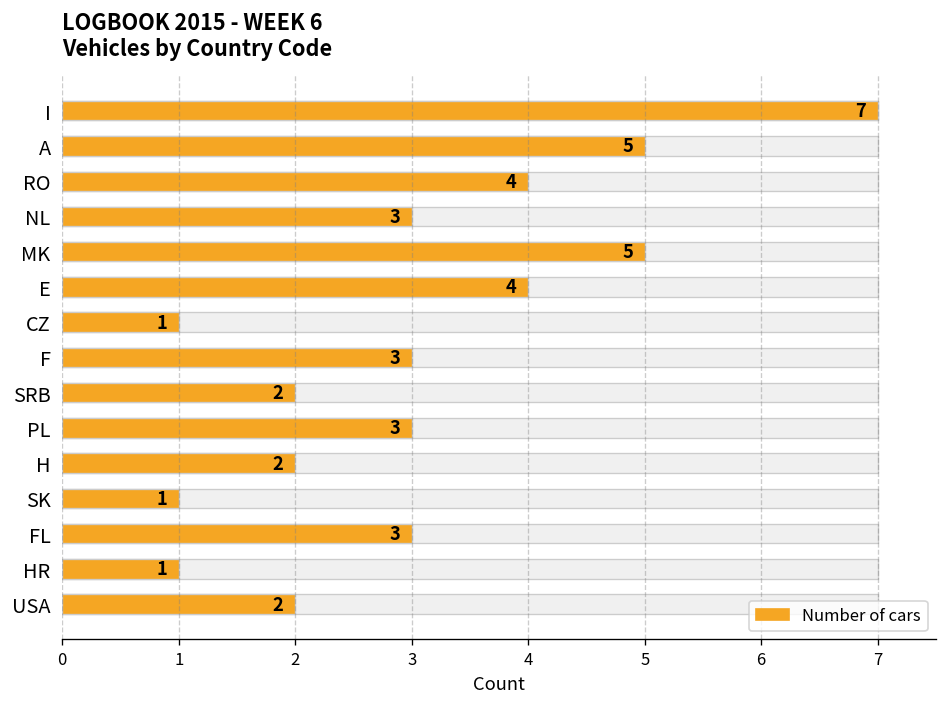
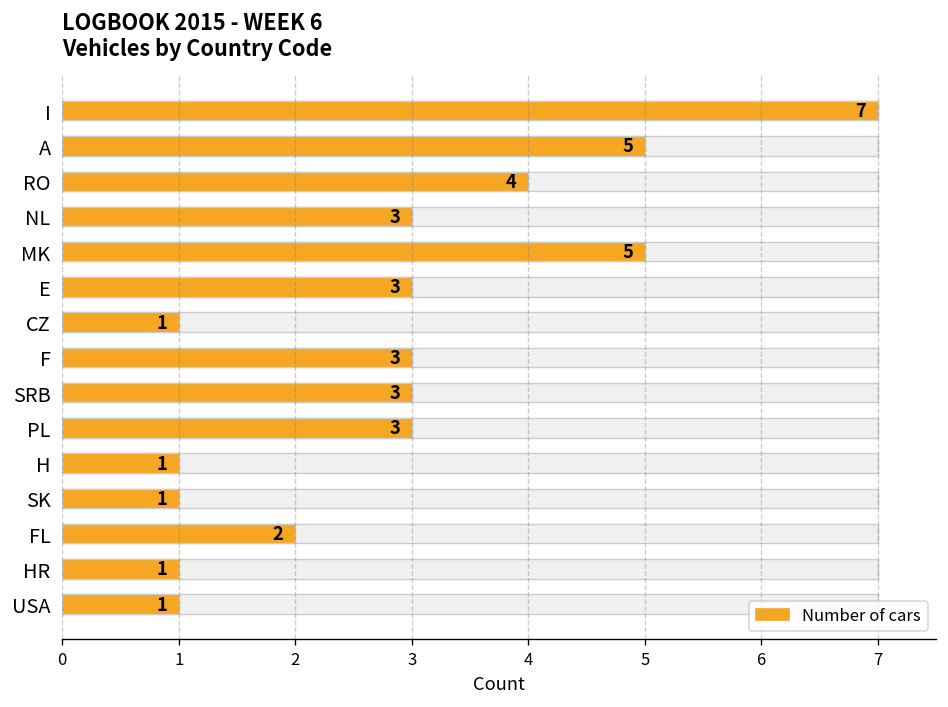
  {
    "Number of cars": {
      "I": 7,
-     "E": 4,
-     "SRB": 2,
-     "H": 2,
-     "FL": 3,
-     "USA": 2
+     "E": 3,
+     "SRB": 3,
+     "H": 1,
+     "FL": 2,
+     "USA": 1
    }
  }
